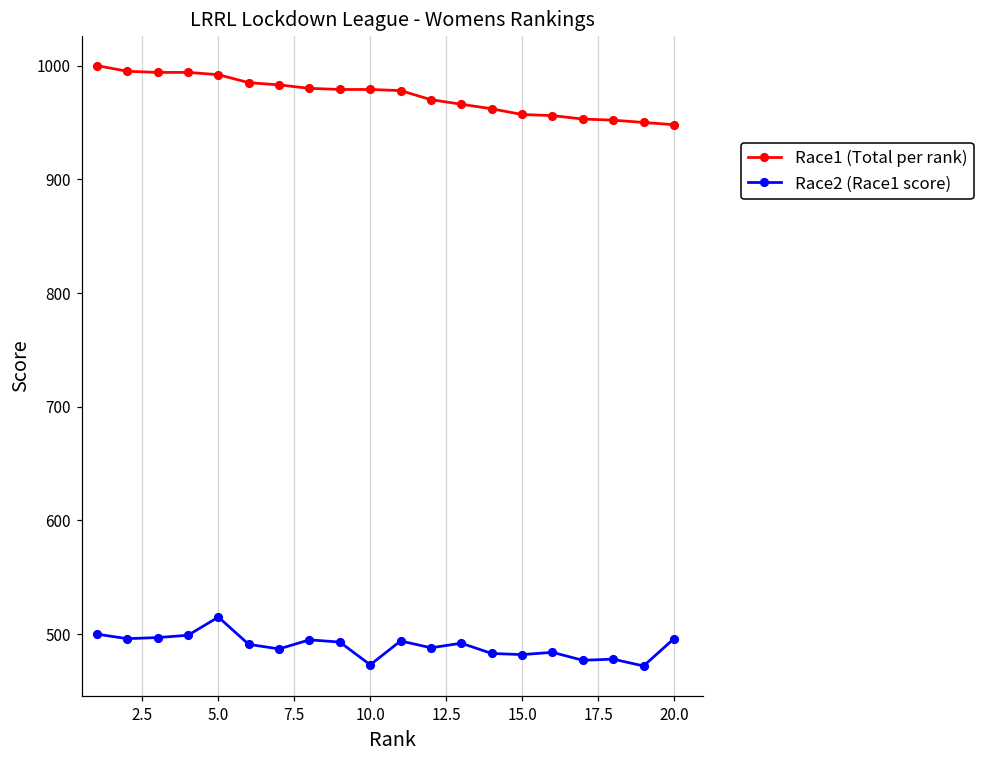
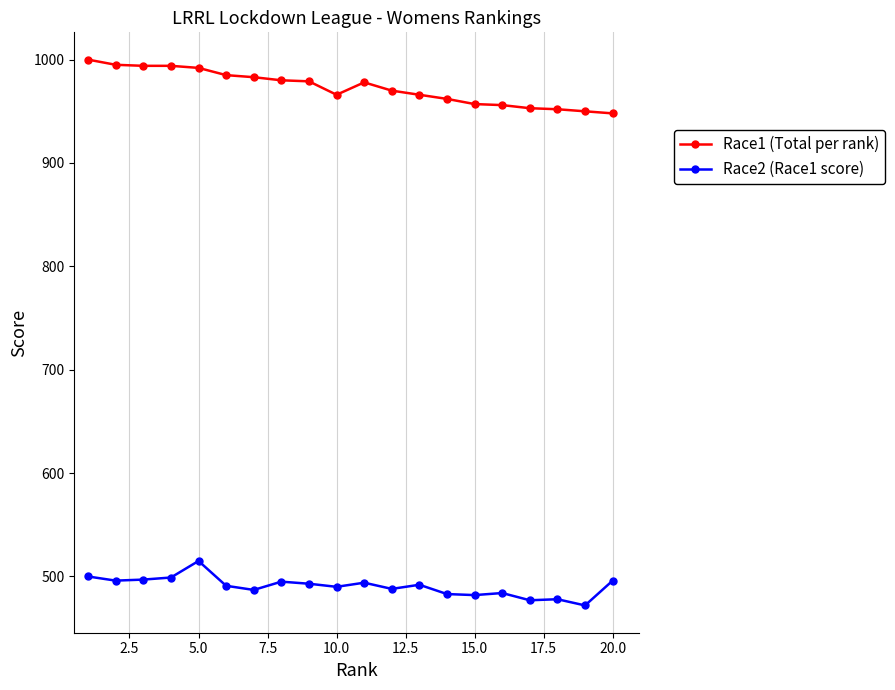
  {
    "Race1 (Total per rank)": {
      "5.0": 992,
-     "10.0": 979,
+     "10.0": 966,
      "15.0": 957,
      "20.0": 948
    },
    "Race2 (Race1 score)": {
      "5.0": 515,
-     "10.0": 473,
+     "10.0": 490,
      "15.0": 482,
      "20.0": 496
    }
  }
